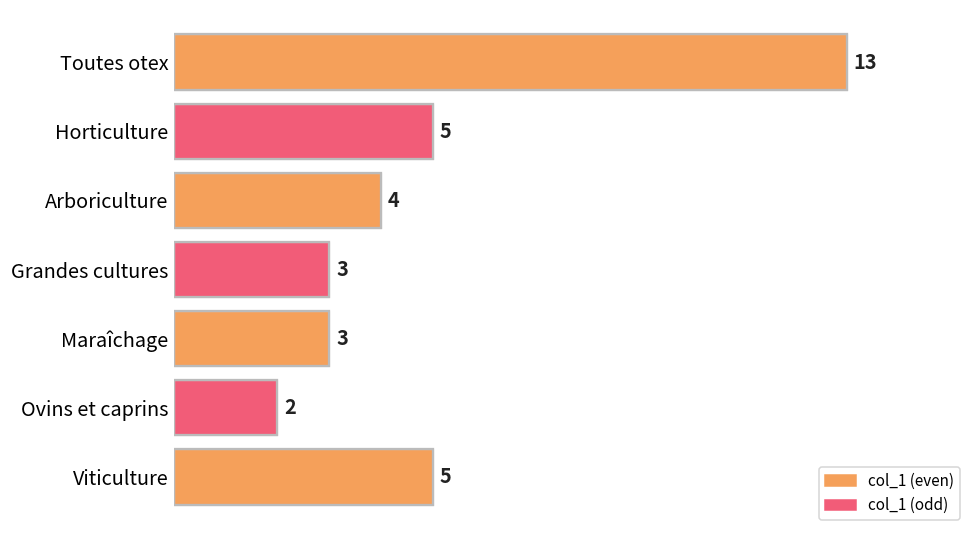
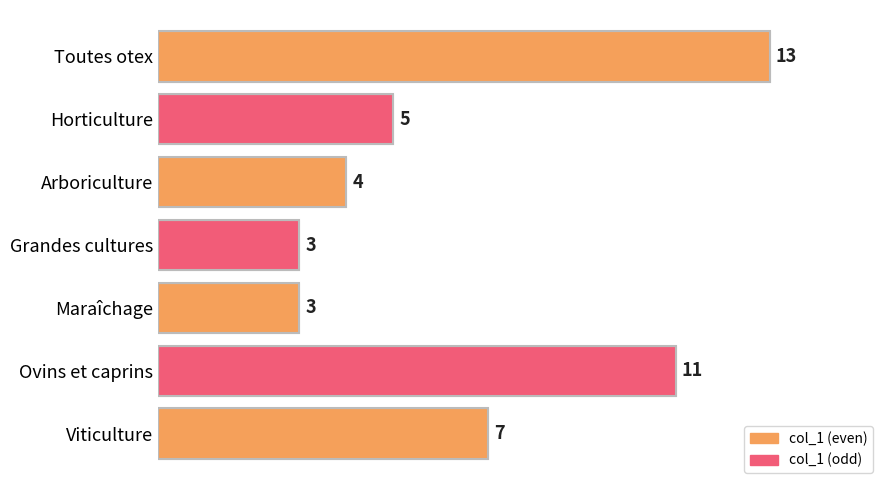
  {
    "Toutes otex": 13,
    "Horticulture": 5,
    "Arboriculture": 4,
    "Grandes cultures": 3,
    "Maraîchage": 3,
-   "Ovins et caprins": 2,
-   "Viticulture": 5
+   "Ovins et caprins": 11,
+   "Viticulture": 7
  }
